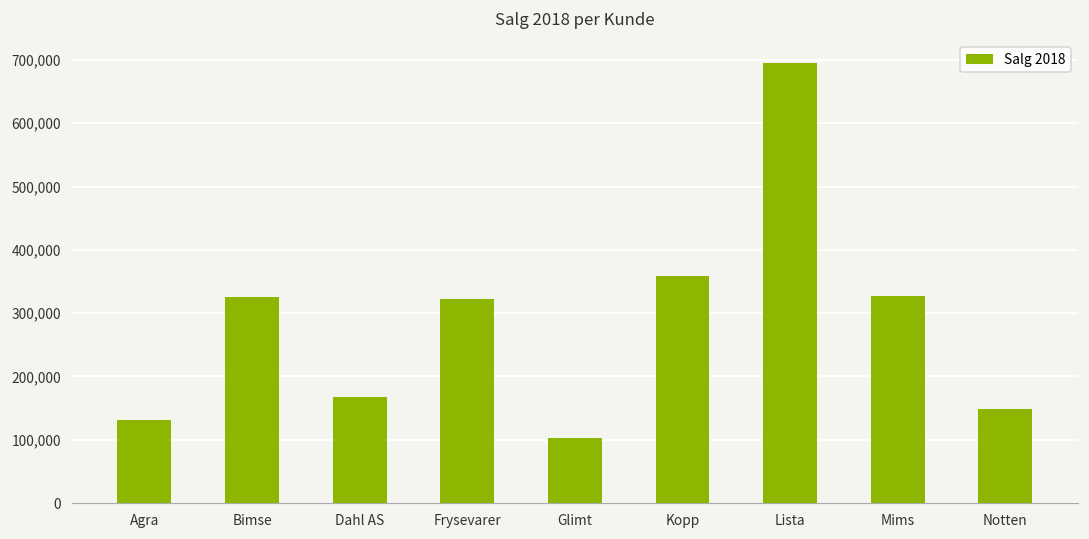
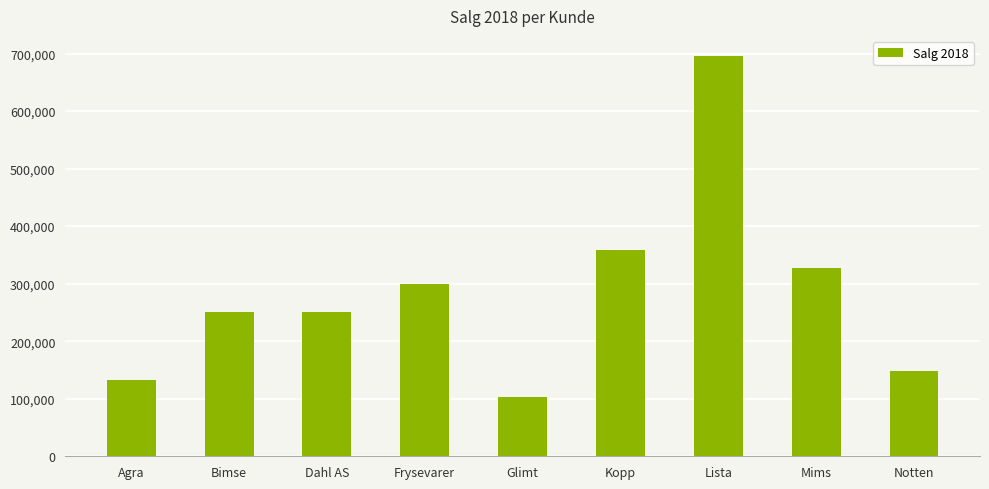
  {
    "Agra": "130,000",
-   "Bimse": "320,000",
-   "Dahl AS": "170,000",
-   "Frysevarer": "320,000",
+   "Bimse": "250,000",
+   "Dahl AS": "250,000",
+   "Frysevarer": "300,000",
    "Glimt": "100,000",
    "Kopp": "360,000",
    "Lista": "700,000",
    "Mims": "330,000",
    "Notten": "150,000"
  }
